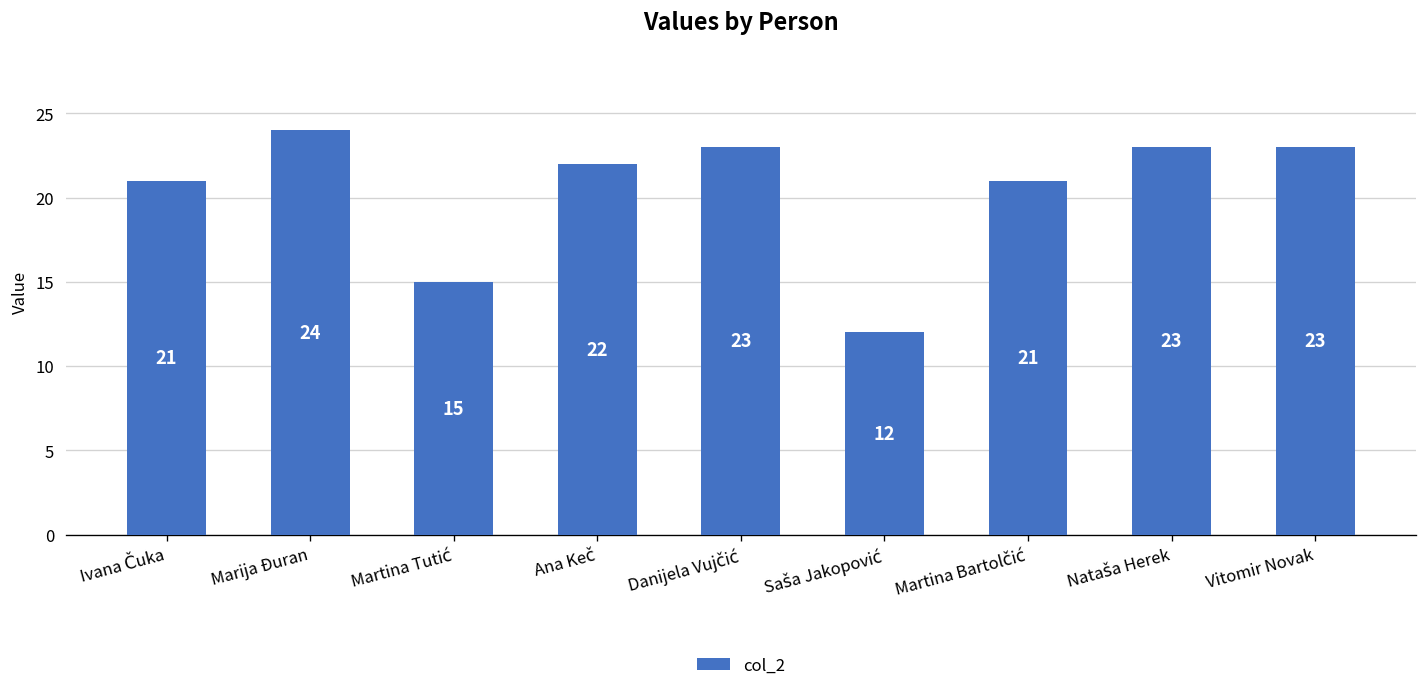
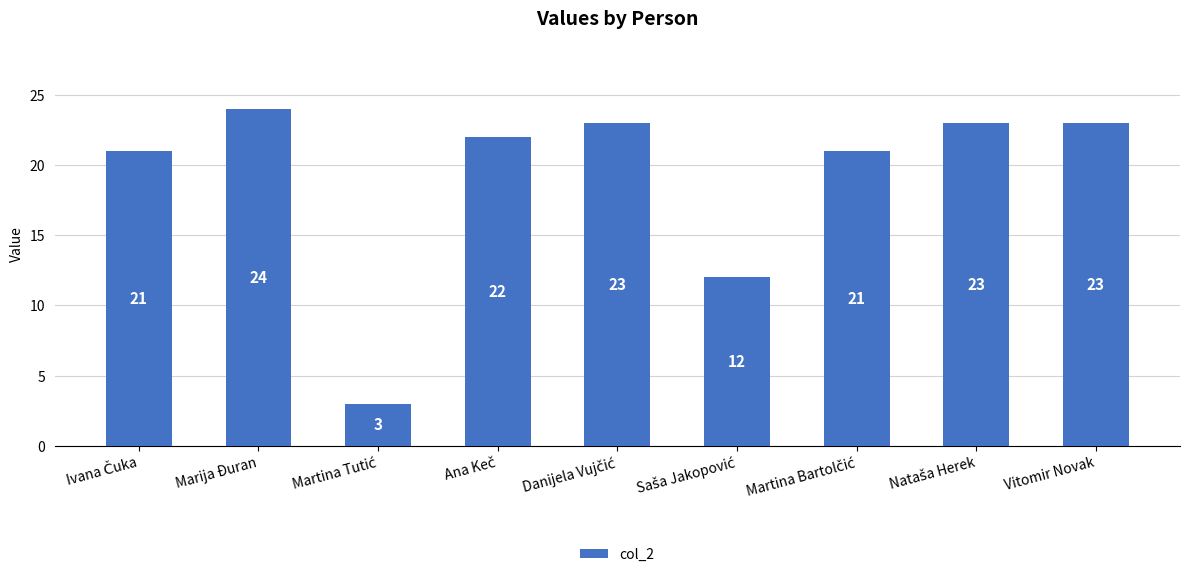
  {
    "Ivana Čuka": 21,
    "Marija Đuran": 24,
-   "Martina Tutić": 15,
+   "Martina Tutić": 3,
    "Ana Keč": 22,
    "Danijela Vujčić": 23,
    "Saša Jakopović": 12,
    "Martina Bartolčić": 21,
    "Nataša Herek": 23,
    "Vitomir Novak": 23
  }
